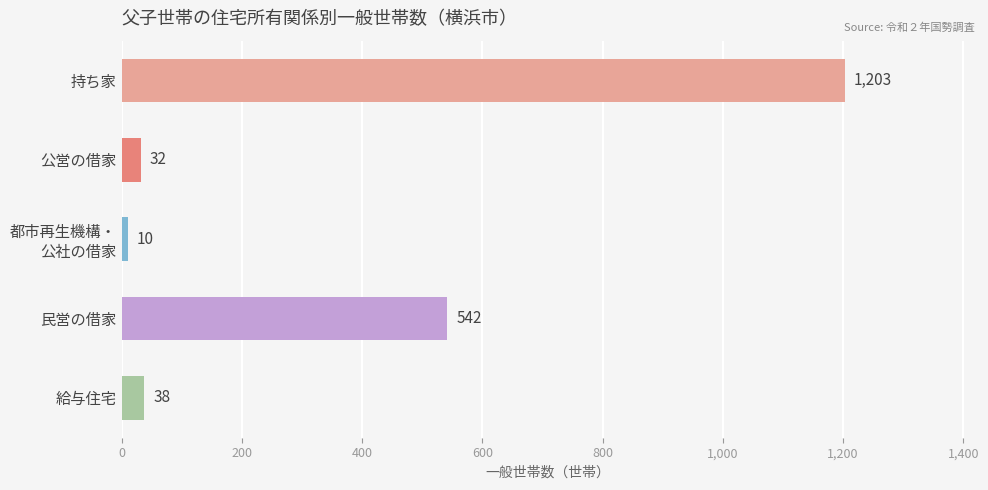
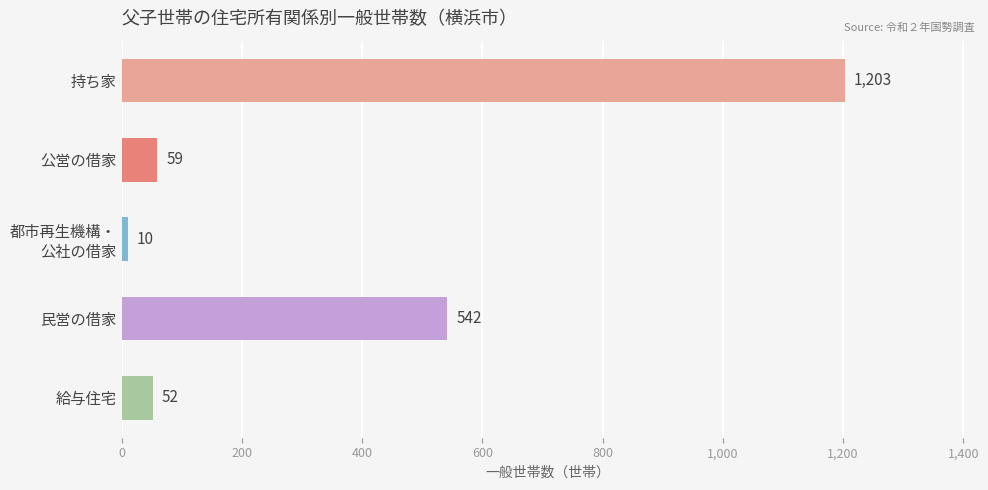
  {
    "持ち家": "1,203",
-   "公営の借家": "32",
+   "公営の借家": "59",
    "都市再生機構・ 公社の借家": "10",
    "民営の借家": "542",
-   "給与住宅": "38"
+   "給与住宅": "52"
  }
